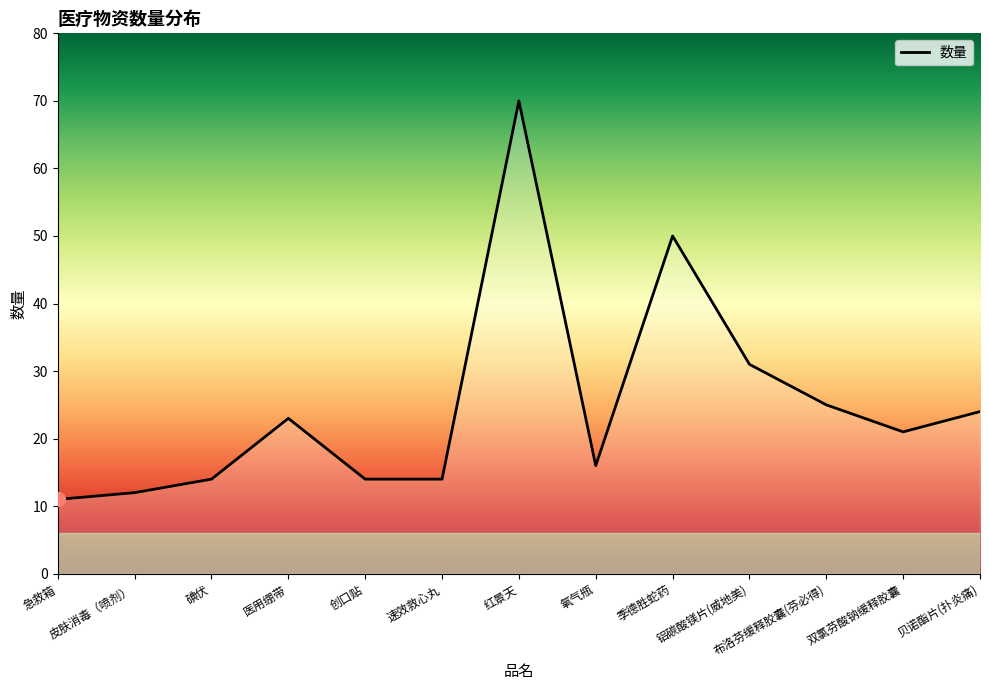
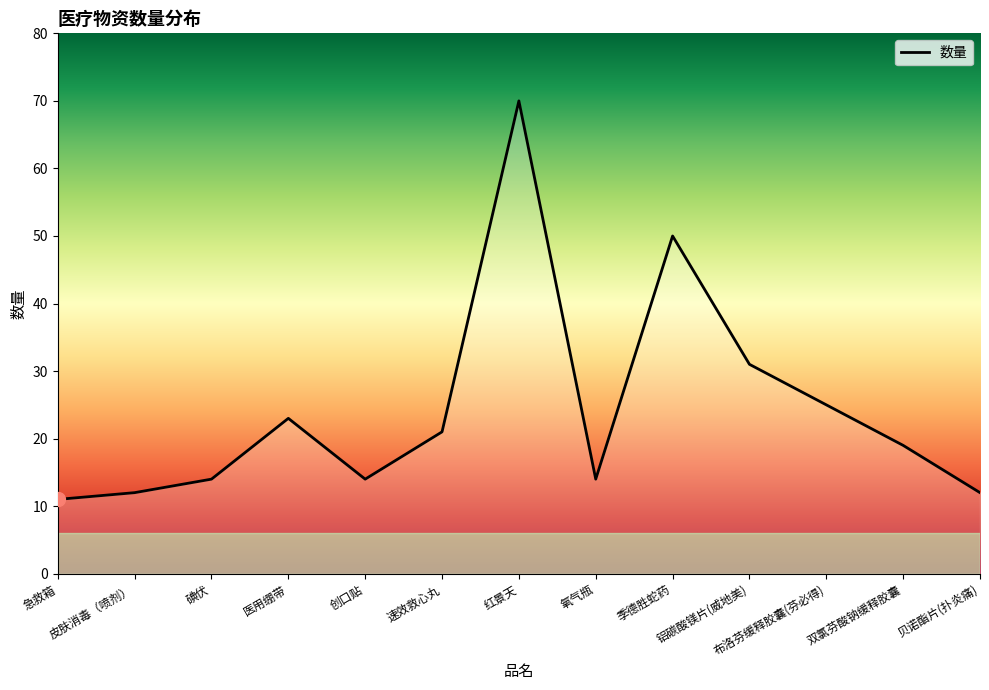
  {
    "数量": {
      "皮肤消毒（喷剂）": 12,
      "碘伏": 14,
      "医用绷带": 23,
      "创口贴": 14,
-     "速效救心丸": 14,
+     "速效救心丸": 21,
      "红景天": 70,
-     "氧气瓶": 16,
+     "氧气瓶": 14,
      "季德胜蛇药": 50,
      "铝碳酸镁片(威地美)": 31,
      "布洛芬缓释胶囊(芬必得)": 25,
-     "双氯芬酸钠缓释胶囊": 21,
-     "贝诺酯片(扑炎痛)": 24
+     "双氯芬酸钠缓释胶囊": 19,
+     "贝诺酯片(扑炎痛)": 12
    }
  }
